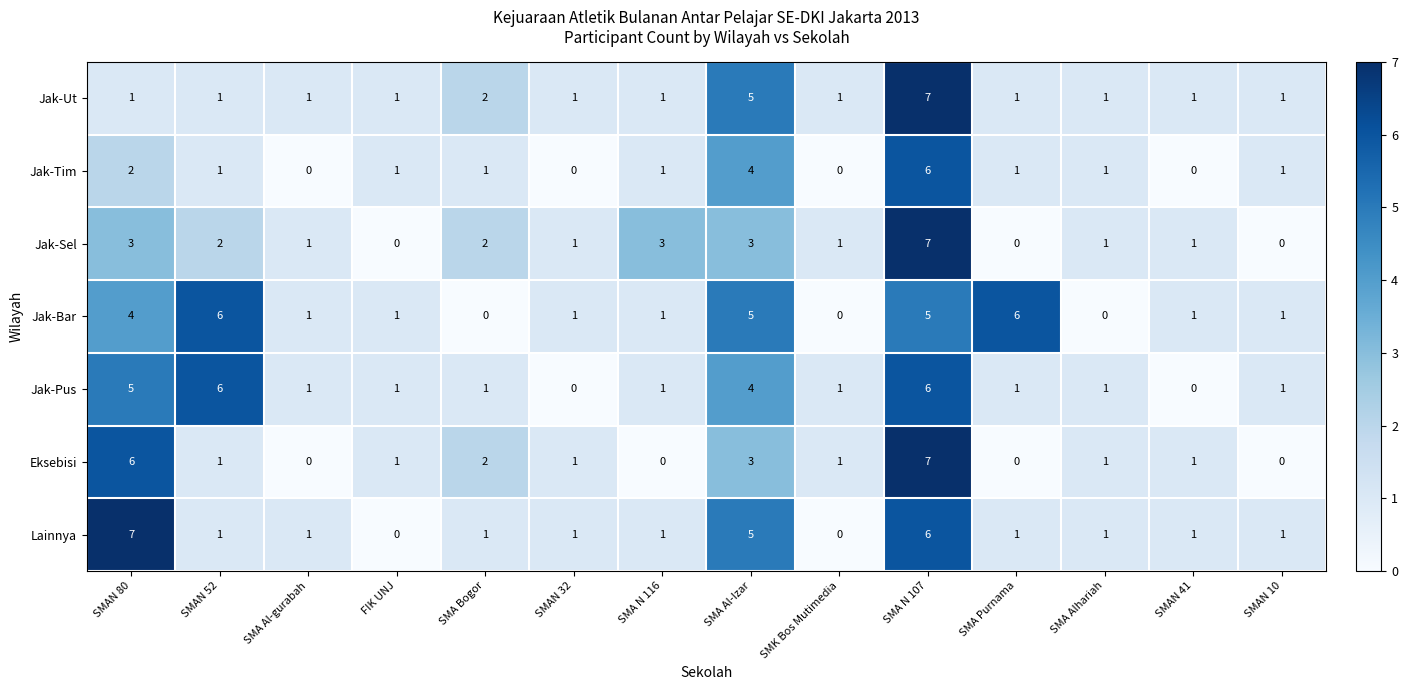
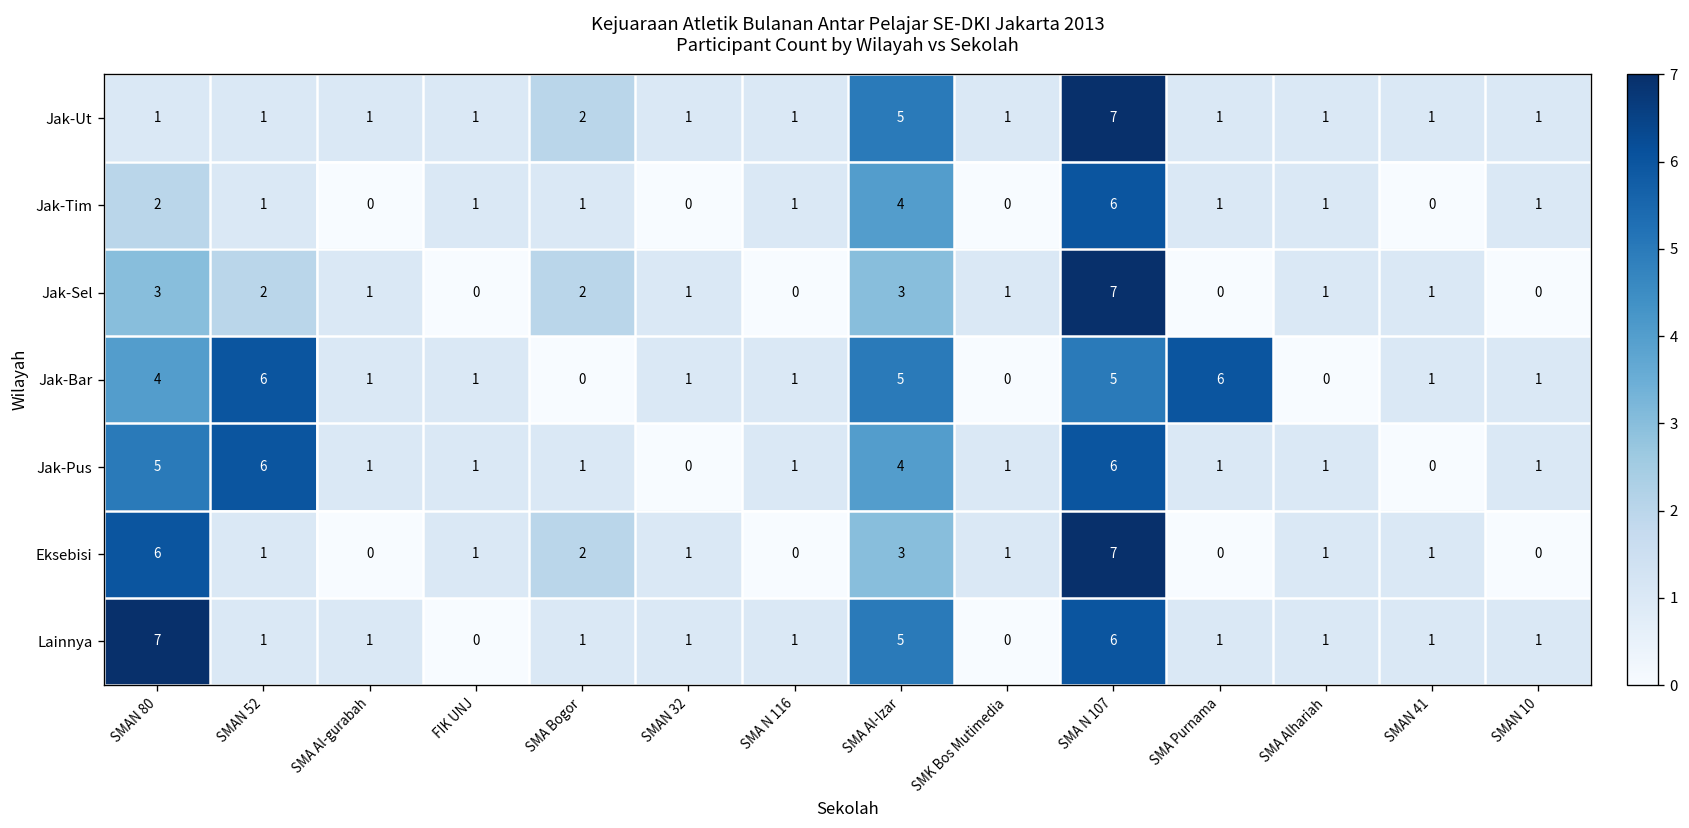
  {
    "Jak-Ut": {
      "SMAN 80": 1,
      "SMAN 52": 1,
      "SMA Al-gurabah": 1,
      "FIK UNJ": 1,
      "SMA Bogor": 2,
      "SMAN 32": 1,
      "SMA N 116": 1,
      "SMA Al-Izar": 5,
      "SMK Bos Mutimedia": 1,
      "SMA N 107": 7,
      "SMA Purnama": 1,
      "SMA Alhariah": 1,
      "SMAN 41": 1,
      "SMAN 10": 1
    },
    "Jak-Tim": {
      "SMAN 80": 2,
      "SMAN 52": 1,
      "SMA Al-gurabah": 0,
      "FIK UNJ": 1,
      "SMA Bogor": 1,
      "SMAN 32": 0,
      "SMA N 116": 1,
      "SMA Al-Izar": 4,
      "SMK Bos Mutimedia": 0,
      "SMA N 107": 6,
      "SMA Purnama": 1,
      "SMA Alhariah": 1,
      "SMAN 41": 0,
      "SMAN 10": 1
    },
    "Jak-Sel": {
      "SMAN 80": 3,
      "SMAN 52": 2,
      "SMA Al-gurabah": 1,
      "FIK UNJ": 0,
      "SMA Bogor": 2,
      "SMAN 32": 1,
-     "SMA N 116": 3,
+     "SMA N 116": 0,
      "SMA Al-Izar": 3,
      "SMK Bos Mutimedia": 1,
      "SMA N 107": 7,
      "SMA Purnama": 0,
      "SMA Alhariah": 1,
      "SMAN 41": 1,
      "SMAN 10": 0
    },
    "Jak-Bar": {
      "SMAN 80": 4,
      "SMAN 52": 6,
      "SMA Al-gurabah": 1,
      "FIK UNJ": 1,
      "SMA Bogor": 0,
      "SMAN 32": 1,
      "SMA N 116": 1,
      "SMA Al-Izar": 5,
      "SMK Bos Mutimedia": 0,
      "SMA N 107": 5,
      "SMA Purnama": 6,
      "SMA Alhariah": 0,
      "SMAN 41": 1,
      "SMAN 10": 1
    },
    "Jak-Pus": {
      "SMAN 80": 5,
      "SMAN 52": 6,
      "SMA Al-gurabah": 1,
      "FIK UNJ": 1,
      "SMA Bogor": 1,
      "SMAN 32": 0,
      "SMA N 116": 1,
      "SMA Al-Izar": 4,
      "SMK Bos Mutimedia": 1,
      "SMA N 107": 6,
      "SMA Purnama": 1,
      "SMA Alhariah": 1,
      "SMAN 41": 0,
      "SMAN 10": 1
    },
    "Eksebisi": {
      "SMAN 80": 6,
      "SMAN 52": 1,
      "SMA Al-gurabah": 0,
      "FIK UNJ": 1,
      "SMA Bogor": 2,
      "SMAN 32": 1,
      "SMA N 116": 0,
      "SMA Al-Izar": 3,
      "SMK Bos Mutimedia": 1,
      "SMA N 107": 7,
      "SMA Purnama": 0,
      "SMA Alhariah": 1,
      "SMAN 41": 1,
      "SMAN 10": 0
    },
    "Lainnya": {
      "SMAN 80": 7,
      "SMAN 52": 1,
      "SMA Al-gurabah": 1,
      "FIK UNJ": 0,
      "SMA Bogor": 1,
      "SMAN 32": 1,
      "SMA N 116": 1,
      "SMA Al-Izar": 5,
      "SMK Bos Mutimedia": 0,
      "SMA N 107": 6,
      "SMA Purnama": 1,
      "SMA Alhariah": 1,
      "SMAN 41": 1,
      "SMAN 10": 1
    }
  }
